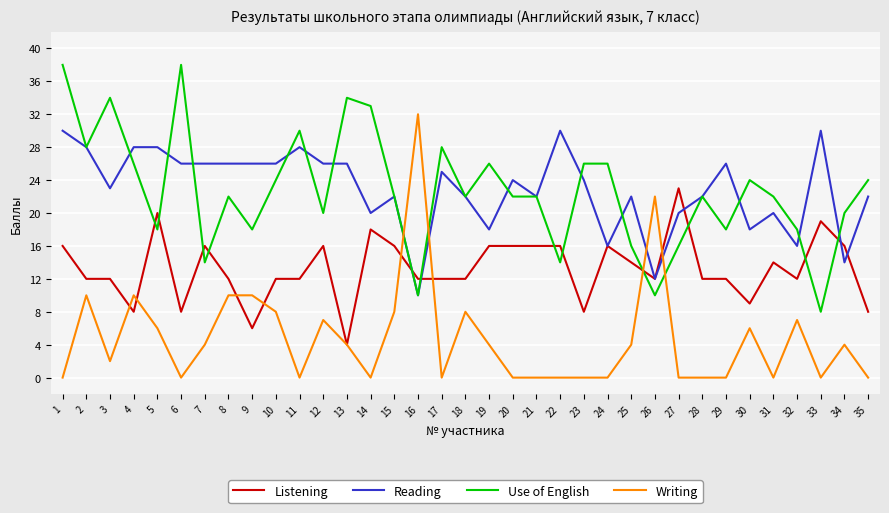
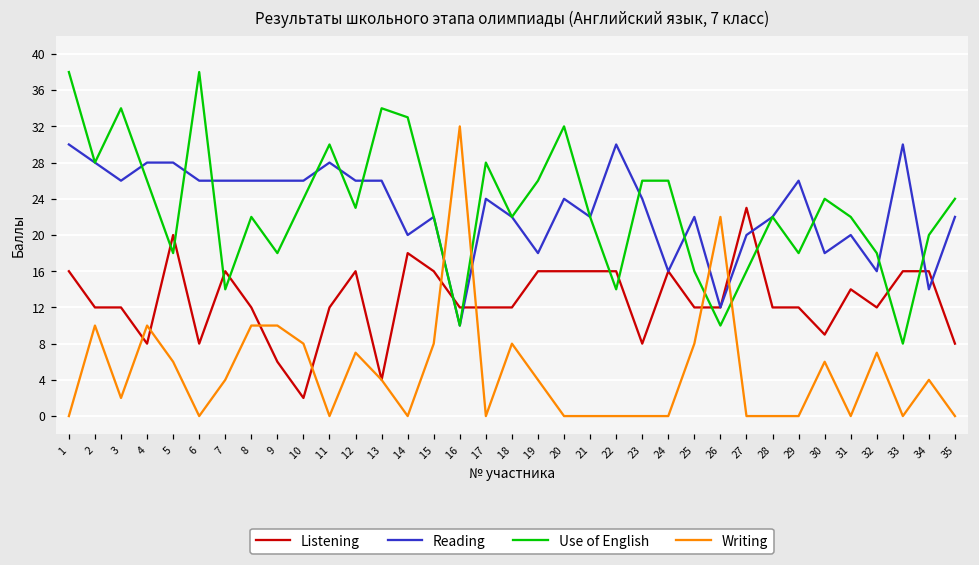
  {
    "Listening": {
      "1": 16,
      "2": 12,
      "3": 12,
      "4": 8,
      "5": 20,
      "6": 8,
      "7": 16,
      "8": 12,
      "9": 6,
-     "10": 12,
+     "10": 2,
      "11": 12,
      "12": 16,
      "14": 18,
      "15": 16,
      "16": 12,
      "17": 12,
      "18": 12,
      "19": 16,
      "20": 16,
      "21": 16,
      "22": 16,
      "23": 8,
-     "25": 14,
+     "25": 12,
      "27": 23,
      "28": 12,
      "29": 12,
      "30": 9,
      "31": 14,
      "32": 12,
-     "33": 19,
+     "33": 16,
      "34": 16,
      "35": 8
    },
    "Reading": {
      "1": 30,
-     "3": 23,
+     "3": 26,
      "4": 28,
      "5": 28,
      "6": 26,
      "7": 26,
      "8": 26,
      "9": 26,
      "10": 26,
      "11": 28,
      "12": 26,
      "13": 26,
      "14": 20,
-     "17": 25,
+     "17": 24,
      "19": 18,
      "20": 24,
      "22": 30,
      "23": 24,
      "25": 22,
      "27": 20,
      "29": 26,
      "30": 18,
      "31": 20,
      "32": 16,
      "33": 30,
      "34": 14,
      "35": 22
    },
    "Use of English": {
      "1": 38,
      "3": 34,
      "4": 26,
      "5": 18,
      "6": 38,
      "7": 14,
      "8": 22,
      "9": 18,
      "10": 24,
      "11": 30,
-     "12": 20,
+     "12": 23,
      "13": 34,
      "14": 33,
      "17": 28,
      "19": 26,
-     "20": 22,
+     "20": 32,
      "22": 14,
      "23": 26,
      "24": 26,
      "25": 16,
      "26": 10,
      "27": 16,
      "29": 18,
      "30": 24,
      "31": 22,
      "32": 18,
      "33": 8,
      "34": 20,
      "35": 24
    },
    "Writing": {
      "1": 0,
      "2": 10,
      "3": 2,
      "4": 10,
      "5": 6,
      "6": 0,
      "7": 4,
      "8": 10,
      "9": 10,
      "10": 8,
      "11": 0,
      "12": 7,
      "14": 0,
      "15": 8,
      "16": 32,
      "17": 0,
      "18": 8,
      "19": 4,
      "20": 0,
      "21": 0,
      "22": 0,
      "23": 0,
      "24": 0,
-     "25": 4,
+     "25": 8,
      "26": 22,
      "27": 0,
      "28": 0,
      "29": 0,
      "30": 6,
      "31": 0,
      "32": 7,
      "33": 0,
      "34": 4,
      "35": 0
    }
  }
